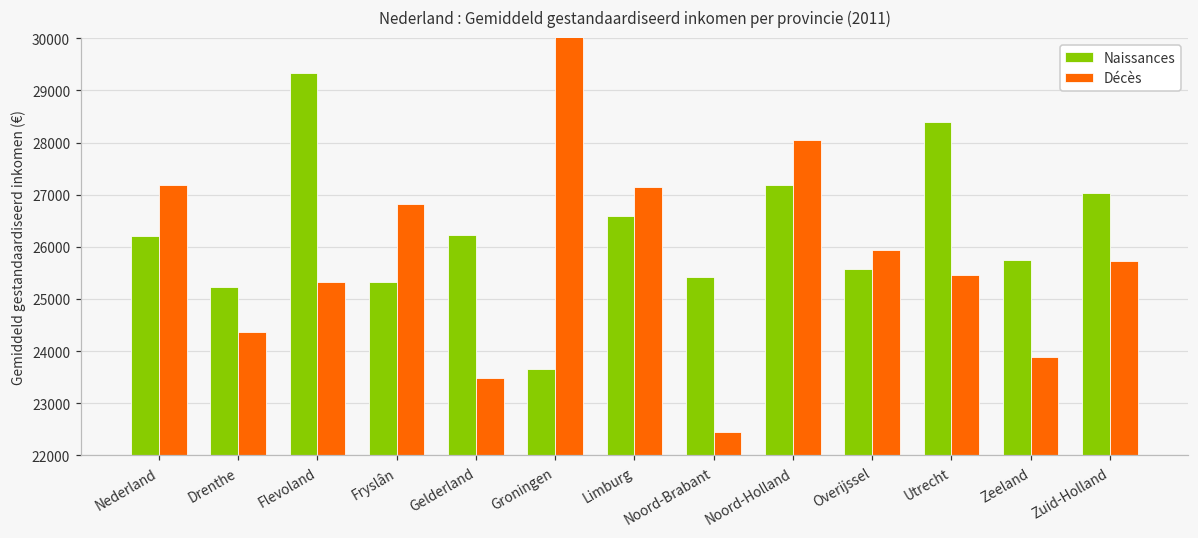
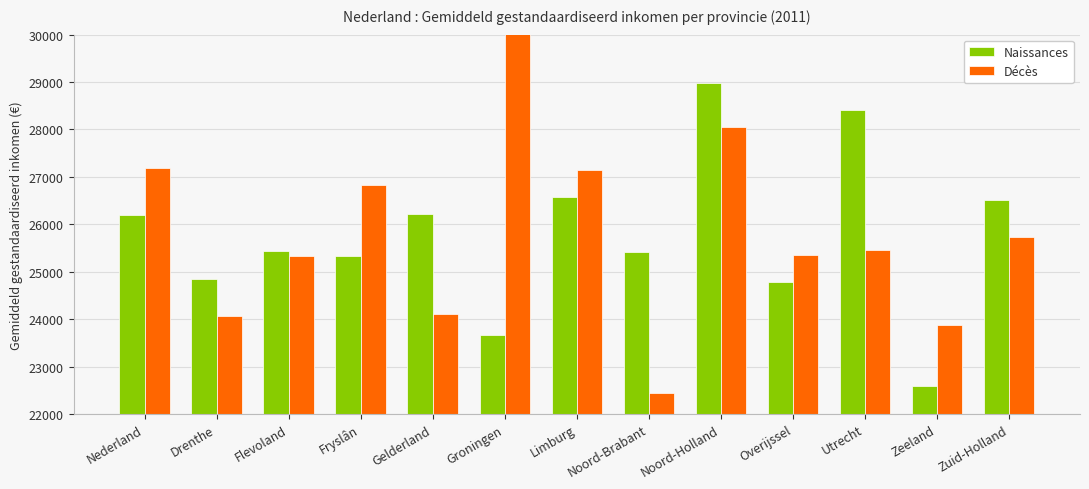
  {
    "Naissances": {
      "Nederland": 26200,
-     "Drenthe": 25200,
-     "Flevoland": 29300,
+     "Drenthe": 24800,
+     "Flevoland": 25400,
      "Fryslân": 25300,
      "Gelderland": 26200,
      "Groningen": 23700,
      "Limburg": 26600,
      "Noord-Brabant": 25400,
-     "Noord-Holland": 27200,
-     "Overijssel": 25600,
+     "Noord-Holland": 29000,
+     "Overijssel": 24800,
      "Utrecht": 28400,
-     "Zeeland": 25800,
-     "Zuid-Holland": 27000
+     "Zeeland": 22600,
+     "Zuid-Holland": 26500
    },
    "Décès": {
      "Nederland": 27200,
-     "Drenthe": 24400,
+     "Drenthe": 24100,
      "Flevoland": 25300,
      "Fryslân": 26800,
-     "Gelderland": 23500,
+     "Gelderland": 24100,
      "Limburg": 27200,
      "Noord-Brabant": 22500,
      "Noord-Holland": 28100,
-     "Overijssel": 25900,
+     "Overijssel": 25300,
      "Utrecht": 25500,
      "Zeeland": 23900,
      "Zuid-Holland": 25700
    }
  }
